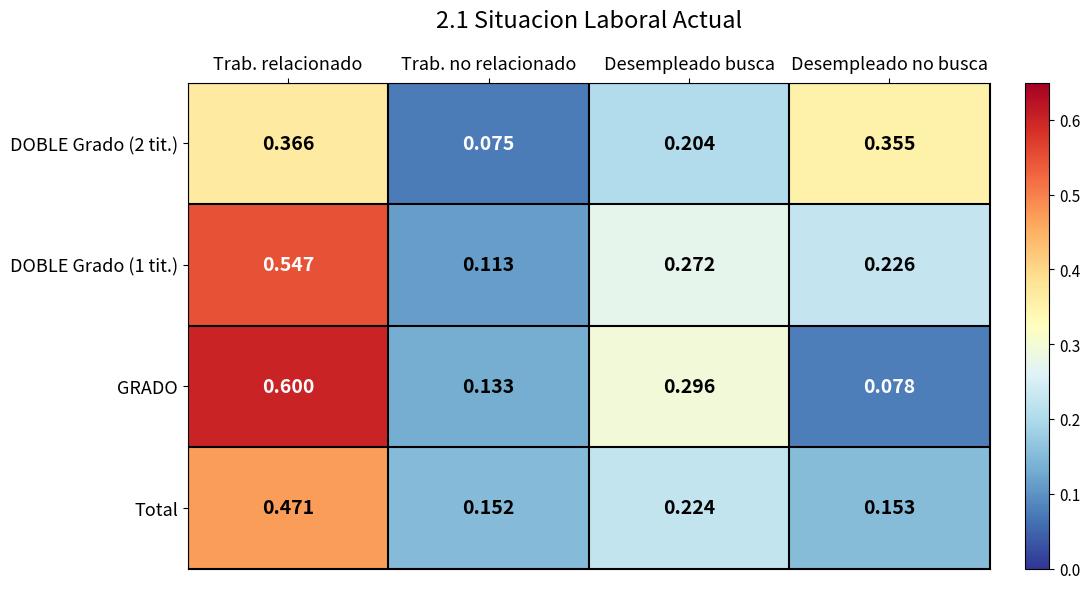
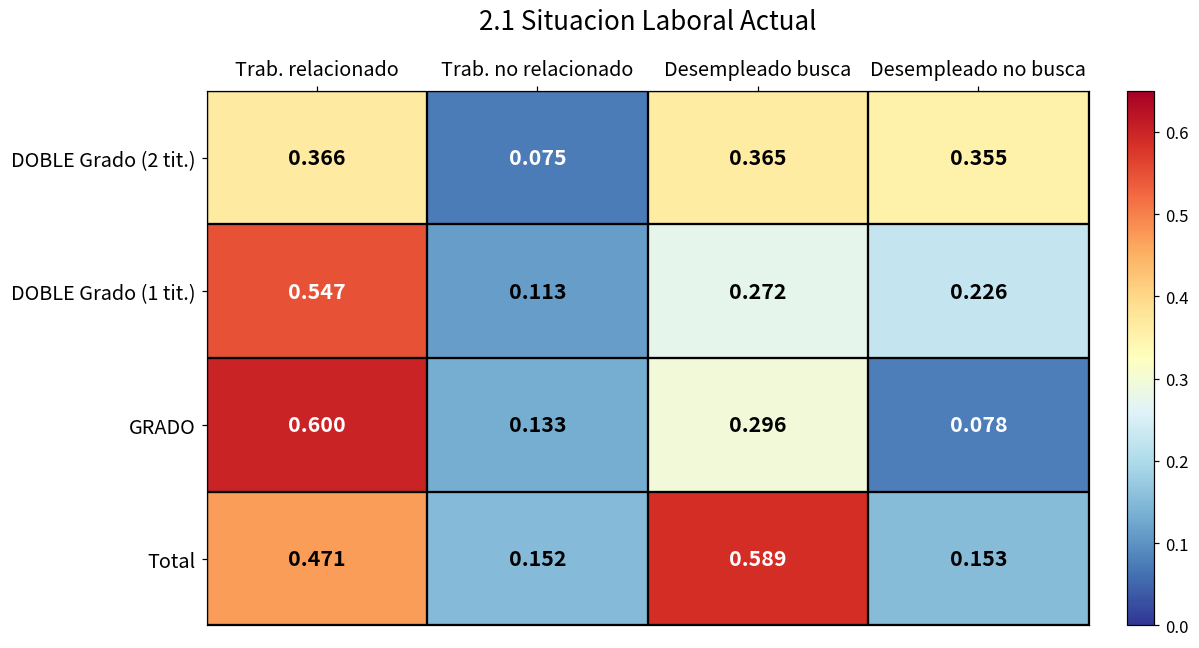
  {
    "DOBLE Grado (2 tit.)": {
      "Trab. relacionado": 0.366,
      "Trab. no relacionado": 0.075,
-     "Desempleado busca": 0.204,
+     "Desempleado busca": 0.365,
      "Desempleado no busca": 0.355
    },
    "DOBLE Grado (1 tit.)": {
      "Trab. relacionado": 0.547,
      "Trab. no relacionado": 0.113,
      "Desempleado busca": 0.272,
      "Desempleado no busca": 0.226
    },
    "GRADO": {
      "Trab. relacionado": 0.600,
      "Trab. no relacionado": 0.133,
      "Desempleado busca": 0.296,
      "Desempleado no busca": 0.078
    },
    "Total": {
      "Trab. relacionado": 0.471,
      "Trab. no relacionado": 0.152,
-     "Desempleado busca": 0.224,
+     "Desempleado busca": 0.589,
      "Desempleado no busca": 0.153
    }
  }
